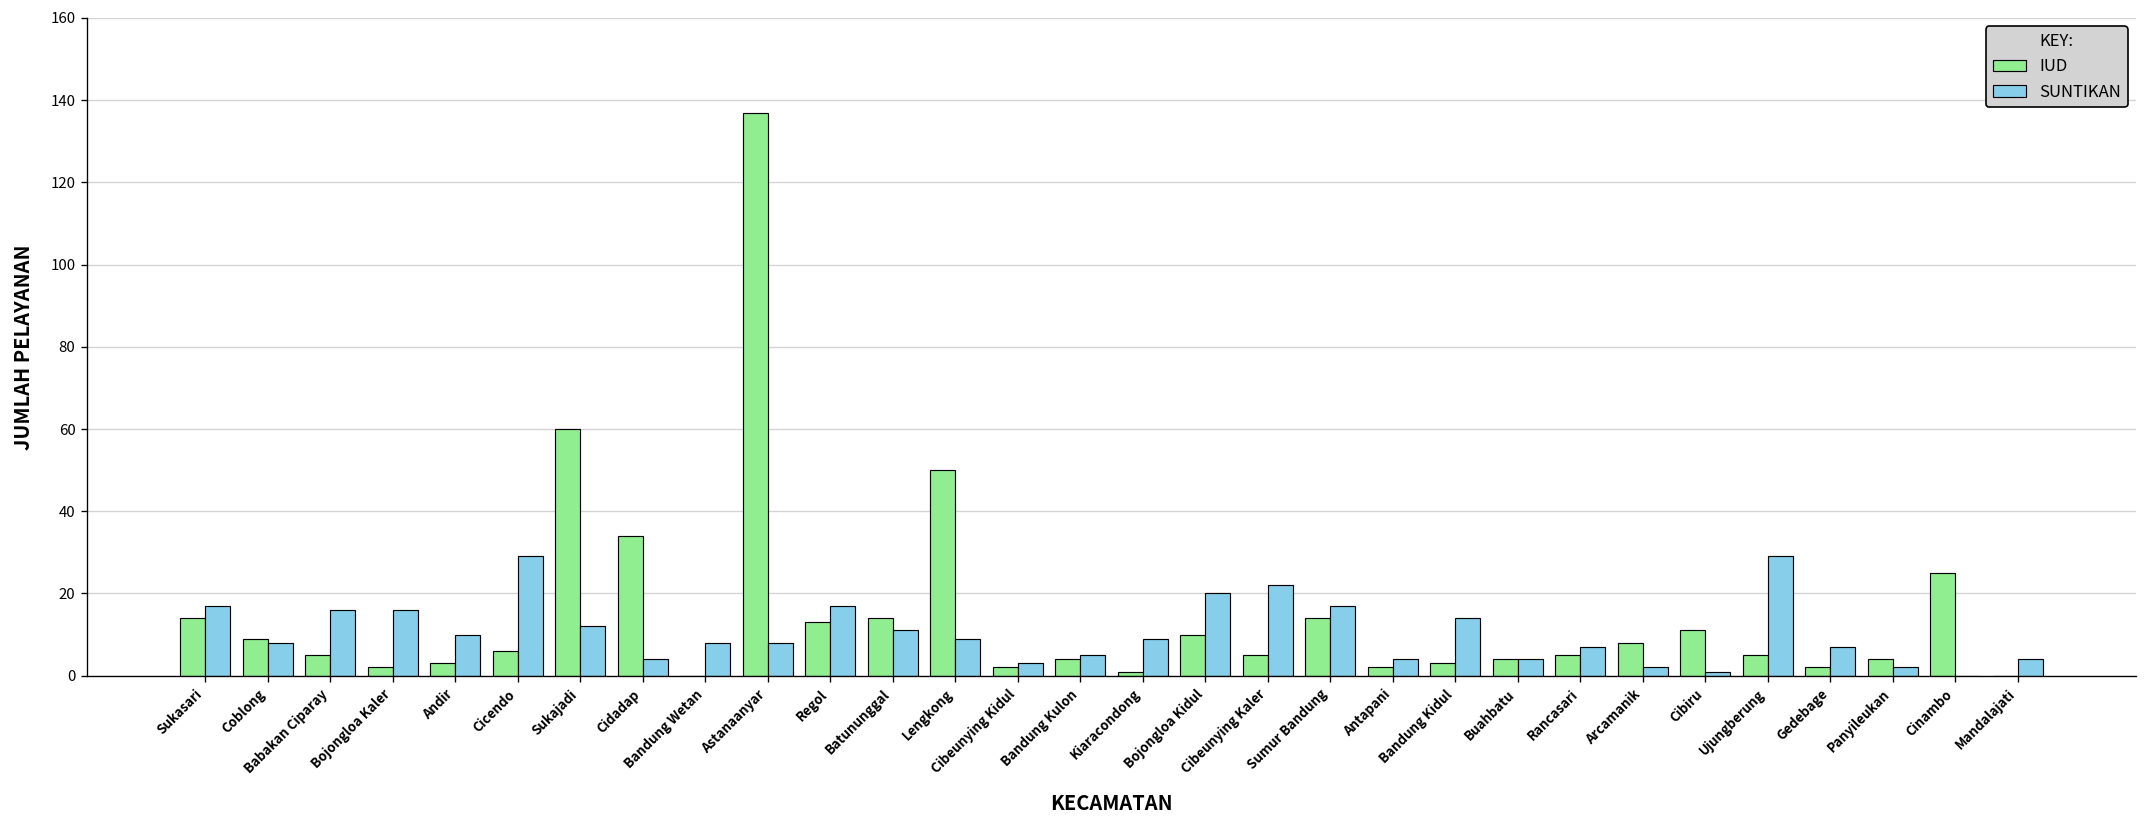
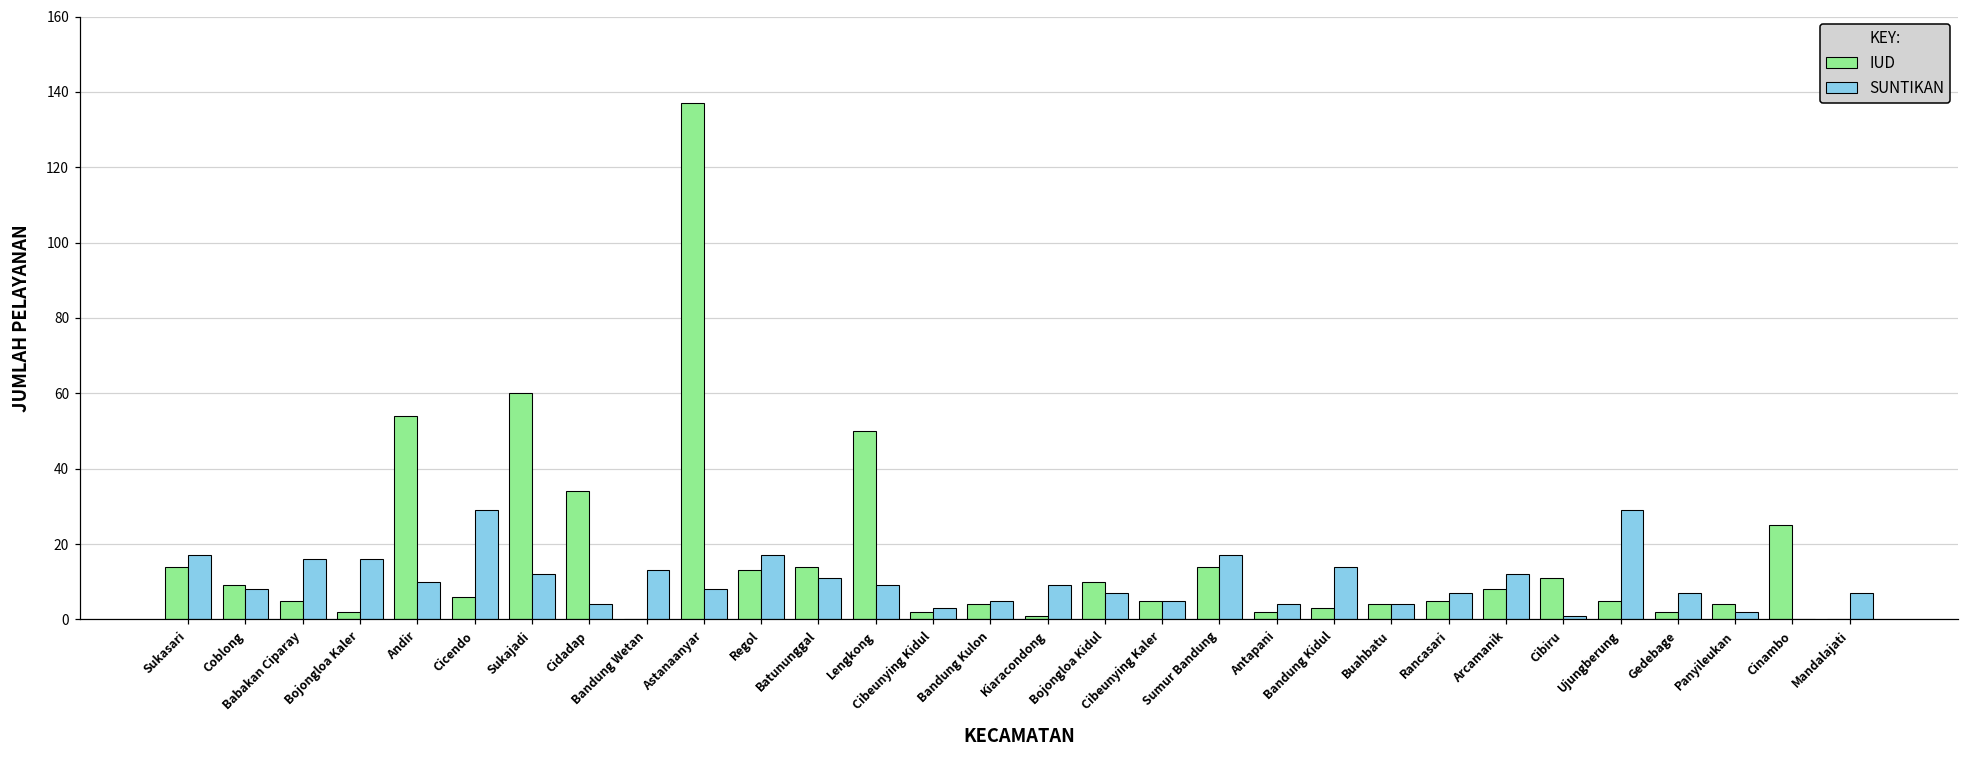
  {
    "IUD": {
      "Sukasari": 14,
      "Coblong": 9,
      "Babakan Ciparay": 5,
      "Bojongloa Kaler": 2,
-     "Andir": 3,
+     "Andir": 54,
      "Cicendo": 6,
      "Sukajadi": 60,
      "Cidadap": 34,
      "Bandung Wetan": 0,
      "Astanaanyar": 137,
      "Regol": 13,
      "Batununggal": 14,
      "Lengkong": 50,
      "Cibeunying Kidul": 2,
      "Bandung Kulon": 4,
      "Kiaracondong": 1,
      "Bojongloa Kidul": 10,
      "Cibeunying Kaler": 5,
      "Sumur Bandung": 14,
      "Antapani": 2,
      "Bandung Kidul": 3,
      "Buahbatu": 4,
      "Rancasari": 5,
      "Arcamanik": 8,
      "Cibiru": 11,
      "Ujungberung": 5,
      "Gedebage": 2,
      "Panyileukan": 4,
      "Cinambo": 25,
      "Mandalajati": 0
    },
    "SUNTIKAN": {
      "Sukasari": 17,
      "Coblong": 8,
      "Babakan Ciparay": 16,
      "Bojongloa Kaler": 16,
      "Andir": 10,
      "Cicendo": 29,
      "Sukajadi": 12,
      "Cidadap": 4,
-     "Bandung Wetan": 8,
+     "Bandung Wetan": 13,
      "Astanaanyar": 8,
      "Regol": 17,
      "Batununggal": 11,
      "Lengkong": 9,
      "Cibeunying Kidul": 3,
      "Bandung Kulon": 5,
      "Kiaracondong": 9,
-     "Bojongloa Kidul": 20,
-     "Cibeunying Kaler": 22,
+     "Bojongloa Kidul": 7,
+     "Cibeunying Kaler": 5,
      "Sumur Bandung": 17,
      "Antapani": 4,
      "Bandung Kidul": 14,
      "Buahbatu": 4,
      "Rancasari": 7,
-     "Arcamanik": 2,
+     "Arcamanik": 12,
      "Cibiru": 1,
      "Ujungberung": 29,
      "Gedebage": 7,
      "Panyileukan": 2,
      "Cinambo": 0,
-     "Mandalajati": 4
+     "Mandalajati": 7
    }
  }
